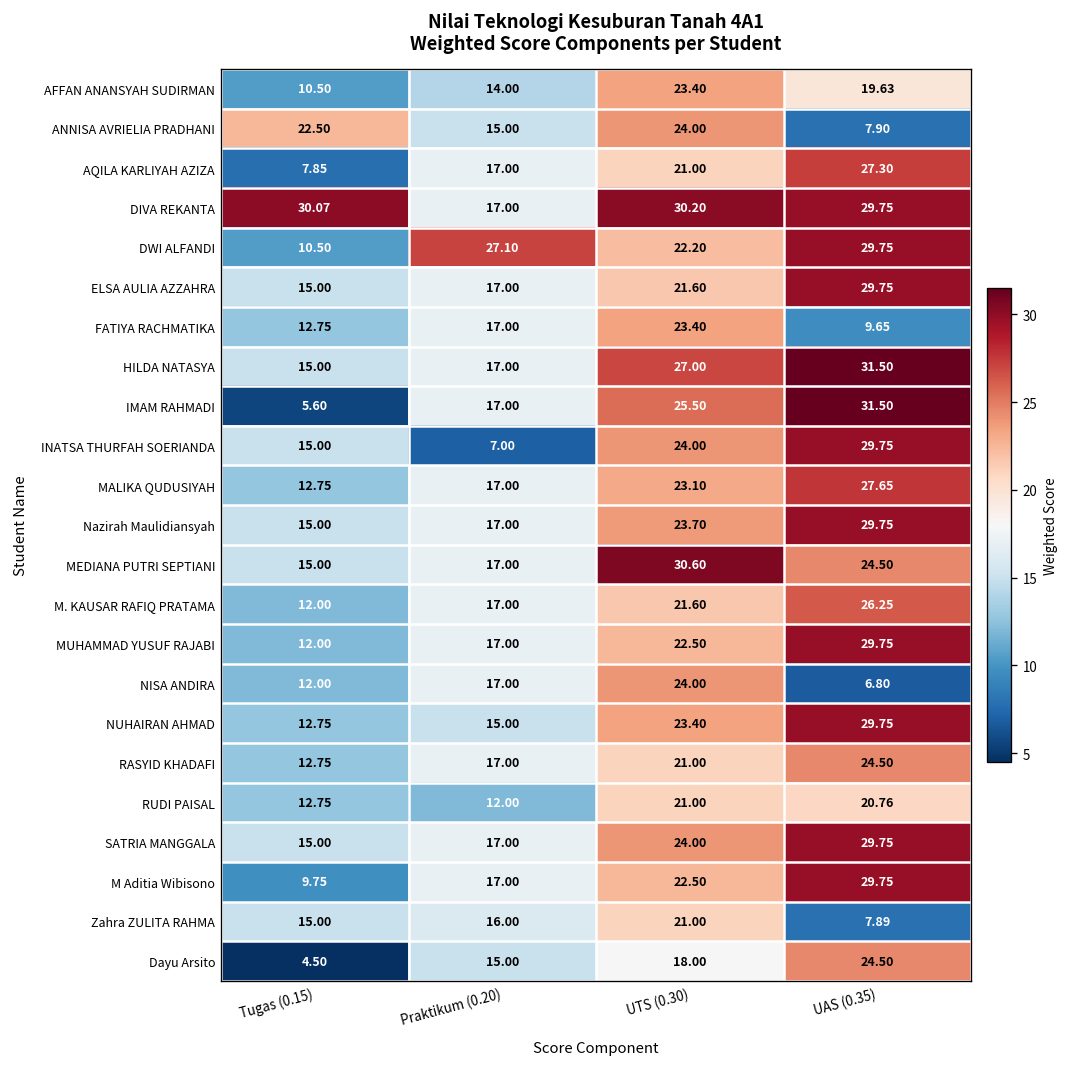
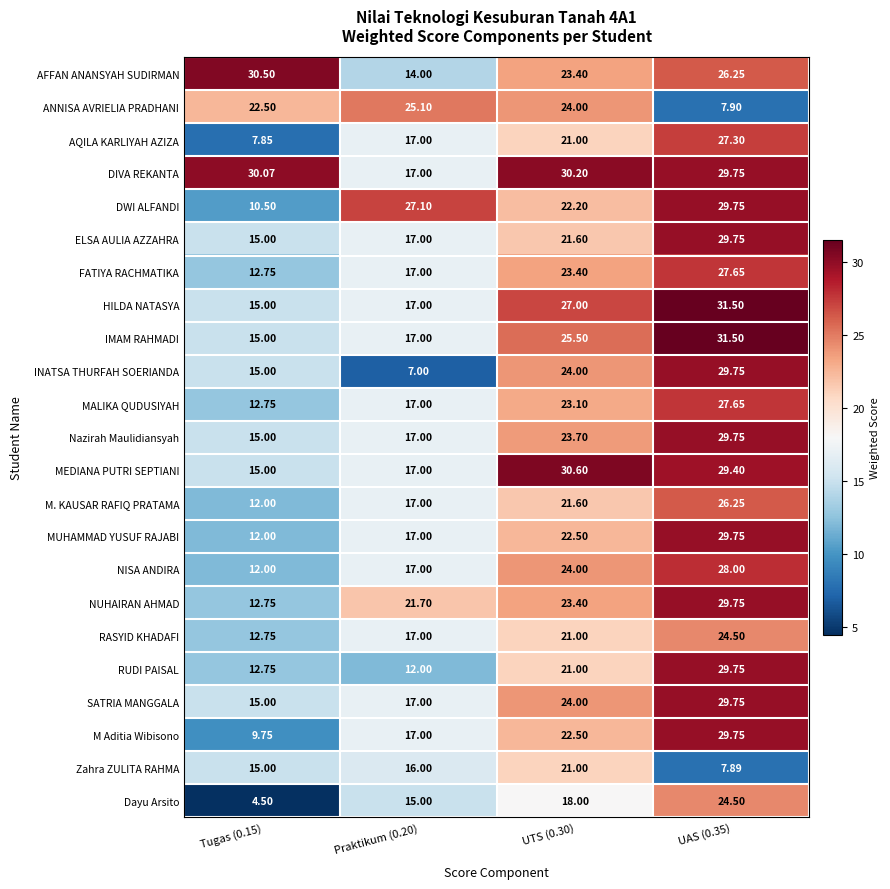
  {
    "AFFAN ANANSYAH SUDIRMAN": {
-     "Tugas (0.15)": 10.50,
+     "Tugas (0.15)": 30.50,
      "Praktikum (0.20)": 14.00,
      "UTS (0.30)": 23.40,
-     "UAS (0.35)": 19.63
+     "UAS (0.35)": 26.25
    },
    "ANNISA AVRIELIA PRADHANI": {
      "Tugas (0.15)": 22.50,
-     "Praktikum (0.20)": 15.00,
+     "Praktikum (0.20)": 25.10,
      "UTS (0.30)": 24.00,
      "UAS (0.35)": 7.90
    },
    "AQILA KARLIYAH AZIZA": {
      "Tugas (0.15)": 7.85,
      "Praktikum (0.20)": 17.00,
      "UTS (0.30)": 21.00,
      "UAS (0.35)": 27.30
    },
    "DIVA REKANTA": {
      "Tugas (0.15)": 30.07,
      "Praktikum (0.20)": 17.00,
      "UTS (0.30)": 30.20,
      "UAS (0.35)": 29.75
    },
    "DWI ALFANDI": {
      "Tugas (0.15)": 10.50,
      "Praktikum (0.20)": 27.10,
      "UTS (0.30)": 22.20,
      "UAS (0.35)": 29.75
    },
    "ELSA AULIA AZZAHRA": {
      "Tugas (0.15)": 15.00,
      "Praktikum (0.20)": 17.00,
      "UTS (0.30)": 21.60,
      "UAS (0.35)": 29.75
    },
    "FATIYA RACHMATIKA": {
      "Tugas (0.15)": 12.75,
      "Praktikum (0.20)": 17.00,
      "UTS (0.30)": 23.40,
-     "UAS (0.35)": 9.65
+     "UAS (0.35)": 27.65
    },
    "HILDA NATASYA": {
      "Tugas (0.15)": 15.00,
      "Praktikum (0.20)": 17.00,
      "UTS (0.30)": 27.00,
      "UAS (0.35)": 31.50
    },
    "IMAM RAHMADI": {
-     "Tugas (0.15)": 5.60,
+     "Tugas (0.15)": 15.00,
      "Praktikum (0.20)": 17.00,
      "UTS (0.30)": 25.50,
      "UAS (0.35)": 31.50
    },
    "INATSA THURFAH SOERIANDA": {
      "Tugas (0.15)": 15.00,
      "Praktikum (0.20)": 7.00,
      "UTS (0.30)": 24.00,
      "UAS (0.35)": 29.75
    },
    "MALIKA QUDUSIYAH": {
      "Tugas (0.15)": 12.75,
      "Praktikum (0.20)": 17.00,
      "UTS (0.30)": 23.10,
      "UAS (0.35)": 27.65
    },
    "Nazirah Maulidiansyah": {
      "Tugas (0.15)": 15.00,
      "Praktikum (0.20)": 17.00,
      "UTS (0.30)": 23.70,
      "UAS (0.35)": 29.75
    },
    "MEDIANA PUTRI SEPTIANI": {
      "Tugas (0.15)": 15.00,
      "Praktikum (0.20)": 17.00,
      "UTS (0.30)": 30.60,
-     "UAS (0.35)": 24.50
+     "UAS (0.35)": 29.40
    },
    "M. KAUSAR RAFIQ PRATAMA": {
      "Tugas (0.15)": 12.00,
      "Praktikum (0.20)": 17.00,
      "UTS (0.30)": 21.60,
      "UAS (0.35)": 26.25
    },
    "MUHAMMAD YUSUF RAJABI": {
      "Tugas (0.15)": 12.00,
      "Praktikum (0.20)": 17.00,
      "UTS (0.30)": 22.50,
      "UAS (0.35)": 29.75
    },
    "NISA ANDIRA": {
      "Tugas (0.15)": 12.00,
      "Praktikum (0.20)": 17.00,
      "UTS (0.30)": 24.00,
-     "UAS (0.35)": 6.80
+     "UAS (0.35)": 28.00
    },
    "NUHAIRAN AHMAD": {
      "Tugas (0.15)": 12.75,
-     "Praktikum (0.20)": 15.00,
+     "Praktikum (0.20)": 21.70,
      "UTS (0.30)": 23.40,
      "UAS (0.35)": 29.75
    },
    "RASYID KHADAFI": {
      "Tugas (0.15)": 12.75,
      "Praktikum (0.20)": 17.00,
      "UTS (0.30)": 21.00,
      "UAS (0.35)": 24.50
    },
    "RUDI PAISAL": {
      "Tugas (0.15)": 12.75,
      "Praktikum (0.20)": 12.00,
      "UTS (0.30)": 21.00,
-     "UAS (0.35)": 20.76
+     "UAS (0.35)": 29.75
    },
    "SATRIA MANGGALA": {
      "Tugas (0.15)": 15.00,
      "Praktikum (0.20)": 17.00,
      "UTS (0.30)": 24.00,
      "UAS (0.35)": 29.75
    },
    "M Aditia Wibisono": {
      "Tugas (0.15)": 9.75,
      "Praktikum (0.20)": 17.00,
      "UTS (0.30)": 22.50,
      "UAS (0.35)": 29.75
    },
    "Zahra ZULITA RAHMA": {
      "Tugas (0.15)": 15.00,
      "Praktikum (0.20)": 16.00,
      "UTS (0.30)": 21.00,
      "UAS (0.35)": 7.89
    },
    "Dayu Arsito": {
      "Tugas (0.15)": 4.50,
      "Praktikum (0.20)": 15.00,
      "UTS (0.30)": 18.00,
      "UAS (0.35)": 24.50
    }
  }
